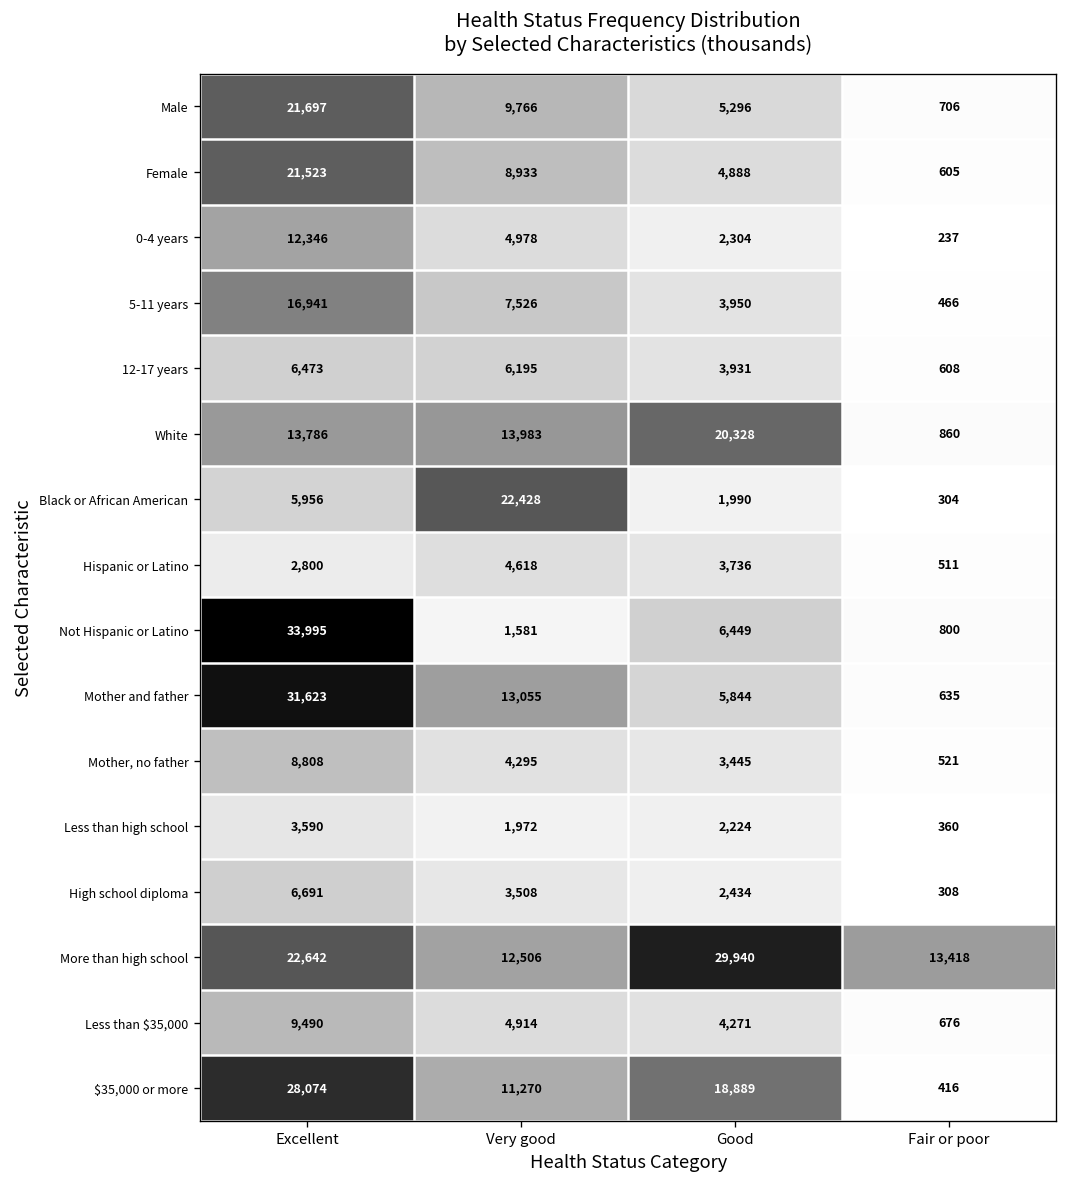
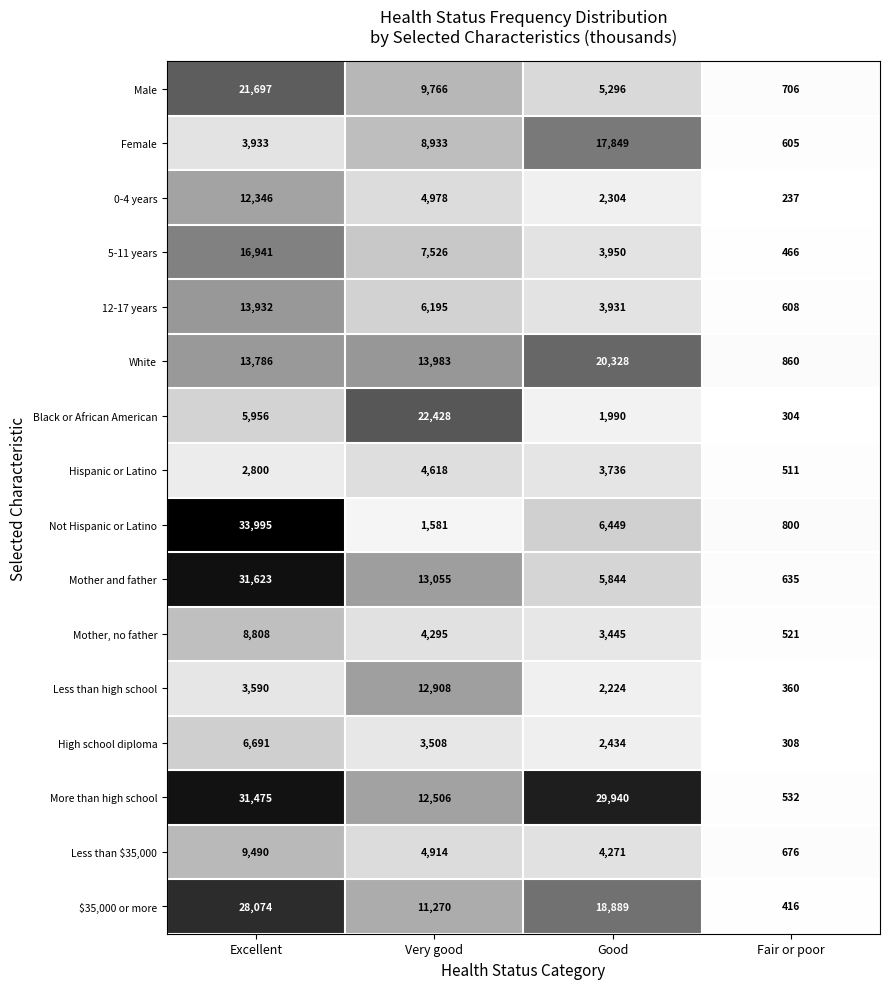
  {
    "Male": {
      "Excellent": "21,697",
      "Very good": "9,766",
      "Good": "5,296",
      "Fair or poor": "706"
    },
    "Female": {
-     "Excellent": "21,523",
+     "Excellent": "3,933",
      "Very good": "8,933",
-     "Good": "4,888",
+     "Good": "17,849",
      "Fair or poor": "605"
    },
    "0-4 years": {
      "Excellent": "12,346",
      "Very good": "4,978",
      "Good": "2,304",
      "Fair or poor": "237"
    },
    "5-11 years": {
      "Excellent": "16,941",
      "Very good": "7,526",
      "Good": "3,950",
      "Fair or poor": "466"
    },
    "12-17 years": {
-     "Excellent": "6,473",
+     "Excellent": "13,932",
      "Very good": "6,195",
      "Good": "3,931",
      "Fair or poor": "608"
    },
    "White": {
      "Excellent": "13,786",
      "Very good": "13,983",
      "Good": "20,328",
      "Fair or poor": "860"
    },
    "Black or African American": {
      "Excellent": "5,956",
      "Very good": "22,428",
      "Good": "1,990",
      "Fair or poor": "304"
    },
    "Hispanic or Latino": {
      "Excellent": "2,800",
      "Very good": "4,618",
      "Good": "3,736",
      "Fair or poor": "511"
    },
    "Not Hispanic or Latino": {
      "Excellent": "33,995",
      "Very good": "1,581",
      "Good": "6,449",
      "Fair or poor": "800"
    },
    "Mother and father": {
      "Excellent": "31,623",
      "Very good": "13,055",
      "Good": "5,844",
      "Fair or poor": "635"
    },
    "Mother, no father": {
      "Excellent": "8,808",
      "Very good": "4,295",
      "Good": "3,445",
      "Fair or poor": "521"
    },
    "Less than high school": {
      "Excellent": "3,590",
-     "Very good": "1,972",
+     "Very good": "12,908",
      "Good": "2,224",
      "Fair or poor": "360"
    },
    "High school diploma": {
      "Excellent": "6,691",
      "Very good": "3,508",
      "Good": "2,434",
      "Fair or poor": "308"
    },
    "More than high school": {
-     "Excellent": "22,642",
+     "Excellent": "31,475",
      "Very good": "12,506",
      "Good": "29,940",
-     "Fair or poor": "13,418"
+     "Fair or poor": "532"
    },
    "Less than $35,000": {
      "Excellent": "9,490",
      "Very good": "4,914",
      "Good": "4,271",
      "Fair or poor": "676"
    },
    "$35,000 or more": {
      "Excellent": "28,074",
      "Very good": "11,270",
      "Good": "18,889",
      "Fair or poor": "416"
    }
  }
